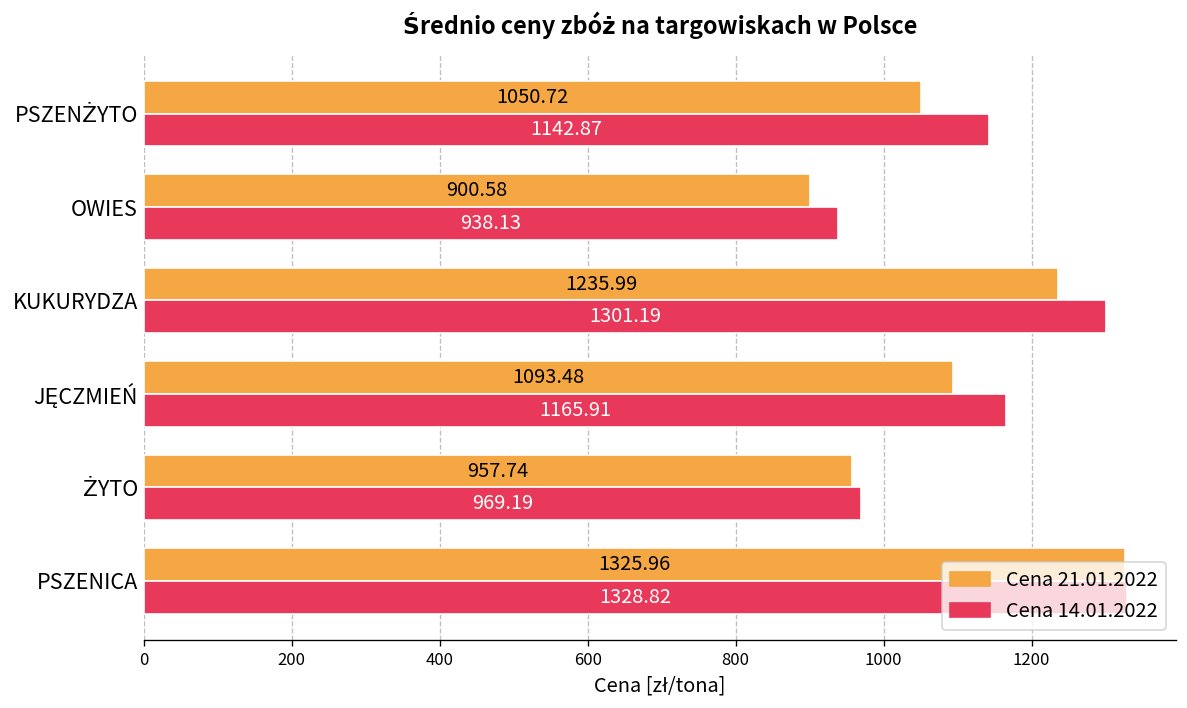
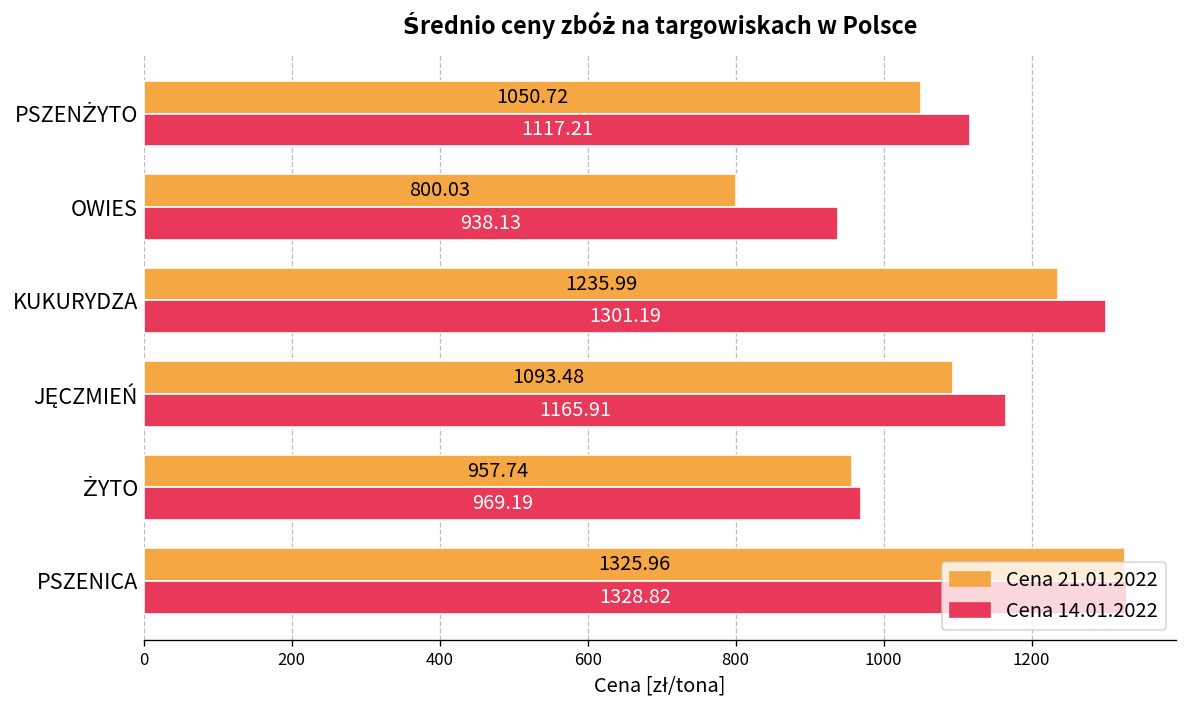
  {
    "Cena 21.01.2022": {
      "PSZENŻYTO": 1050.72,
-     "OWIES": 900.58,
+     "OWIES": 800.03,
      "KUKURYDZA": 1235.99,
      "JĘCZMIEŃ": 1093.48,
      "ŻYTO": 957.74
    },
    "Cena 14.01.2022": {
-     "PSZENŻYTO": 1142.87,
+     "PSZENŻYTO": 1117.21,
      "OWIES": 938.13,
      "KUKURYDZA": 1301.19,
      "JĘCZMIEŃ": 1165.91,
      "ŻYTO": 969.19
    }
  }
